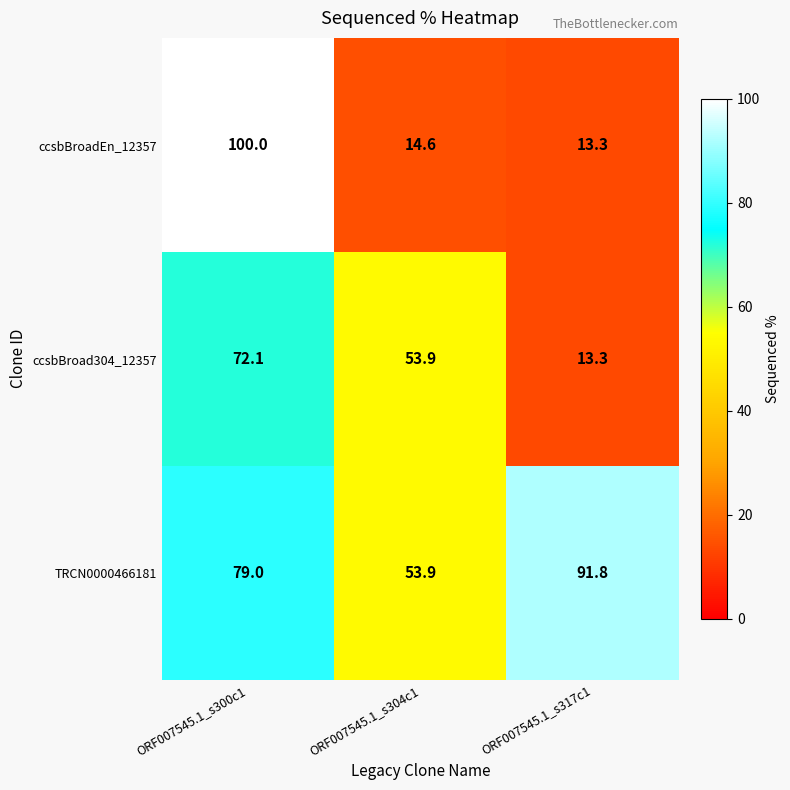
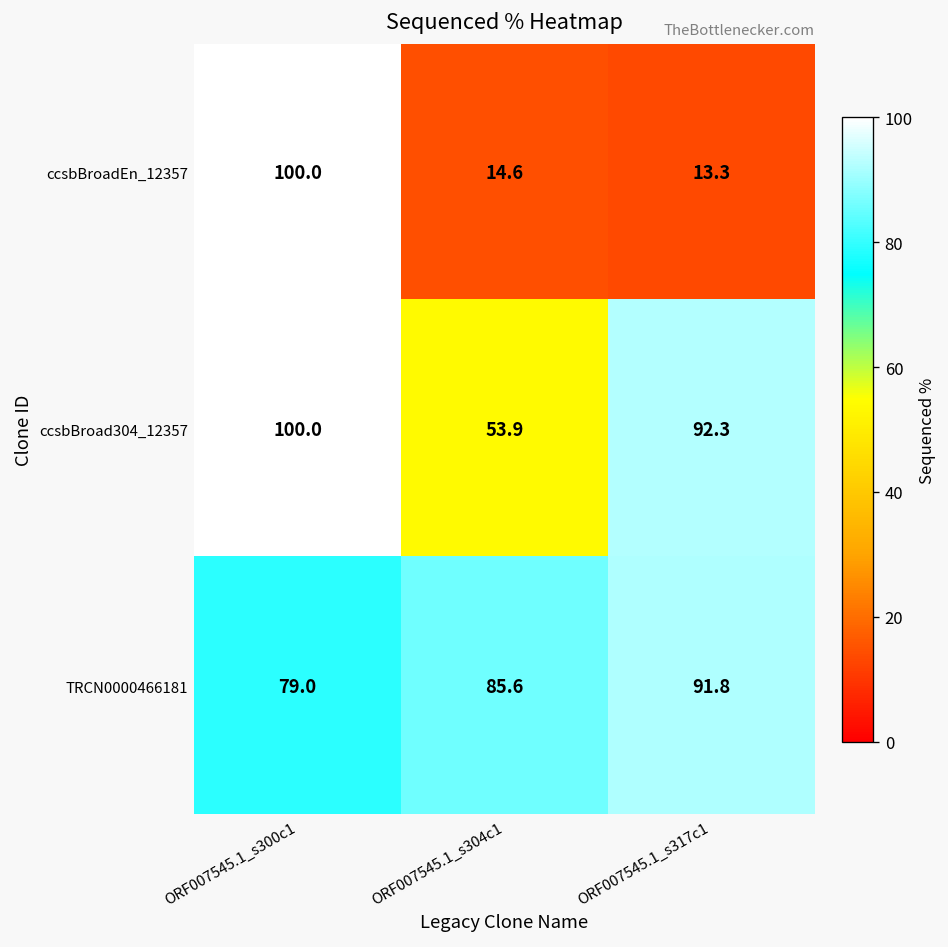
  {
    "ccsbBroadEn_12357": {
      "ORF007545.1_s300c1": 100.0,
      "ORF007545.1_s304c1": 14.6,
      "ORF007545.1_s317c1": 13.3
    },
    "ccsbBroad304_12357": {
-     "ORF007545.1_s300c1": 72.1,
+     "ORF007545.1_s300c1": 100.0,
      "ORF007545.1_s304c1": 53.9,
-     "ORF007545.1_s317c1": 13.3
+     "ORF007545.1_s317c1": 92.3
    },
    "TRCN0000466181": {
      "ORF007545.1_s300c1": 79.0,
-     "ORF007545.1_s304c1": 53.9,
+     "ORF007545.1_s304c1": 85.6,
      "ORF007545.1_s317c1": 91.8
    }
  }
